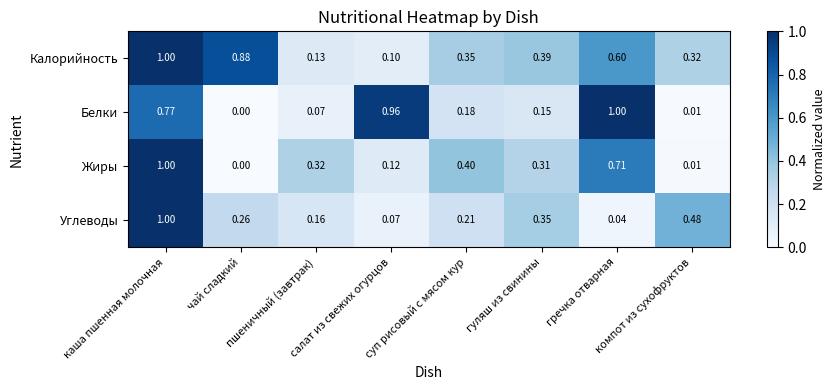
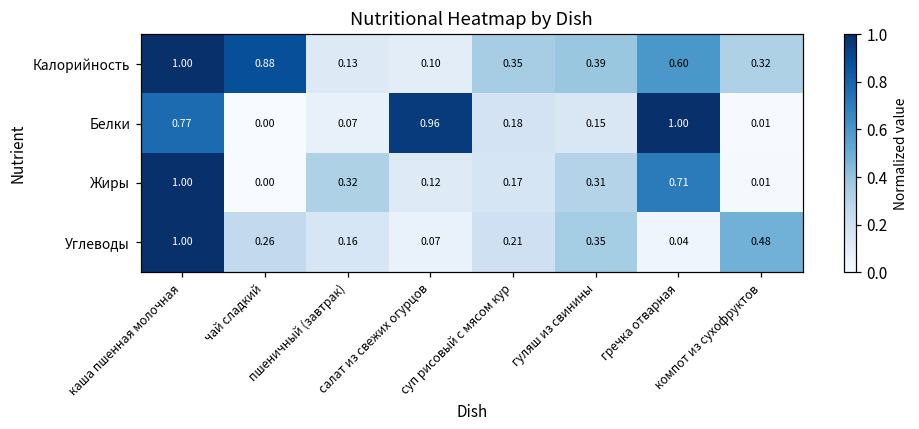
  {
    "Калорийность": {
      "каша пшенная молочная": 1.00,
      "чай сладкий": 0.88,
      "пшеничный (завтрак)": 0.13,
      "салат из свежих огурцов": 0.10,
      "суп рисовый с мясом кур": 0.35,
      "гуляш из свинины": 0.39,
      "гречка отварная": 0.60,
      "компот из сухофруктов": 0.32
    },
    "Белки": {
      "каша пшенная молочная": 0.77,
      "чай сладкий": 0.00,
      "пшеничный (завтрак)": 0.07,
      "салат из свежих огурцов": 0.96,
      "суп рисовый с мясом кур": 0.18,
      "гуляш из свинины": 0.15,
      "гречка отварная": 1.00,
      "компот из сухофруктов": 0.01
    },
    "Жиры": {
      "каша пшенная молочная": 1.00,
      "чай сладкий": 0.00,
      "пшеничный (завтрак)": 0.32,
      "салат из свежих огурцов": 0.12,
-     "суп рисовый с мясом кур": 0.40,
+     "суп рисовый с мясом кур": 0.17,
      "гуляш из свинины": 0.31,
      "гречка отварная": 0.71,
      "компот из сухофруктов": 0.01
    },
    "Углеводы": {
      "каша пшенная молочная": 1.00,
      "чай сладкий": 0.26,
      "пшеничный (завтрак)": 0.16,
      "салат из свежих огурцов": 0.07,
      "суп рисовый с мясом кур": 0.21,
      "гуляш из свинины": 0.35,
      "гречка отварная": 0.04,
      "компот из сухофруктов": 0.48
    }
  }
